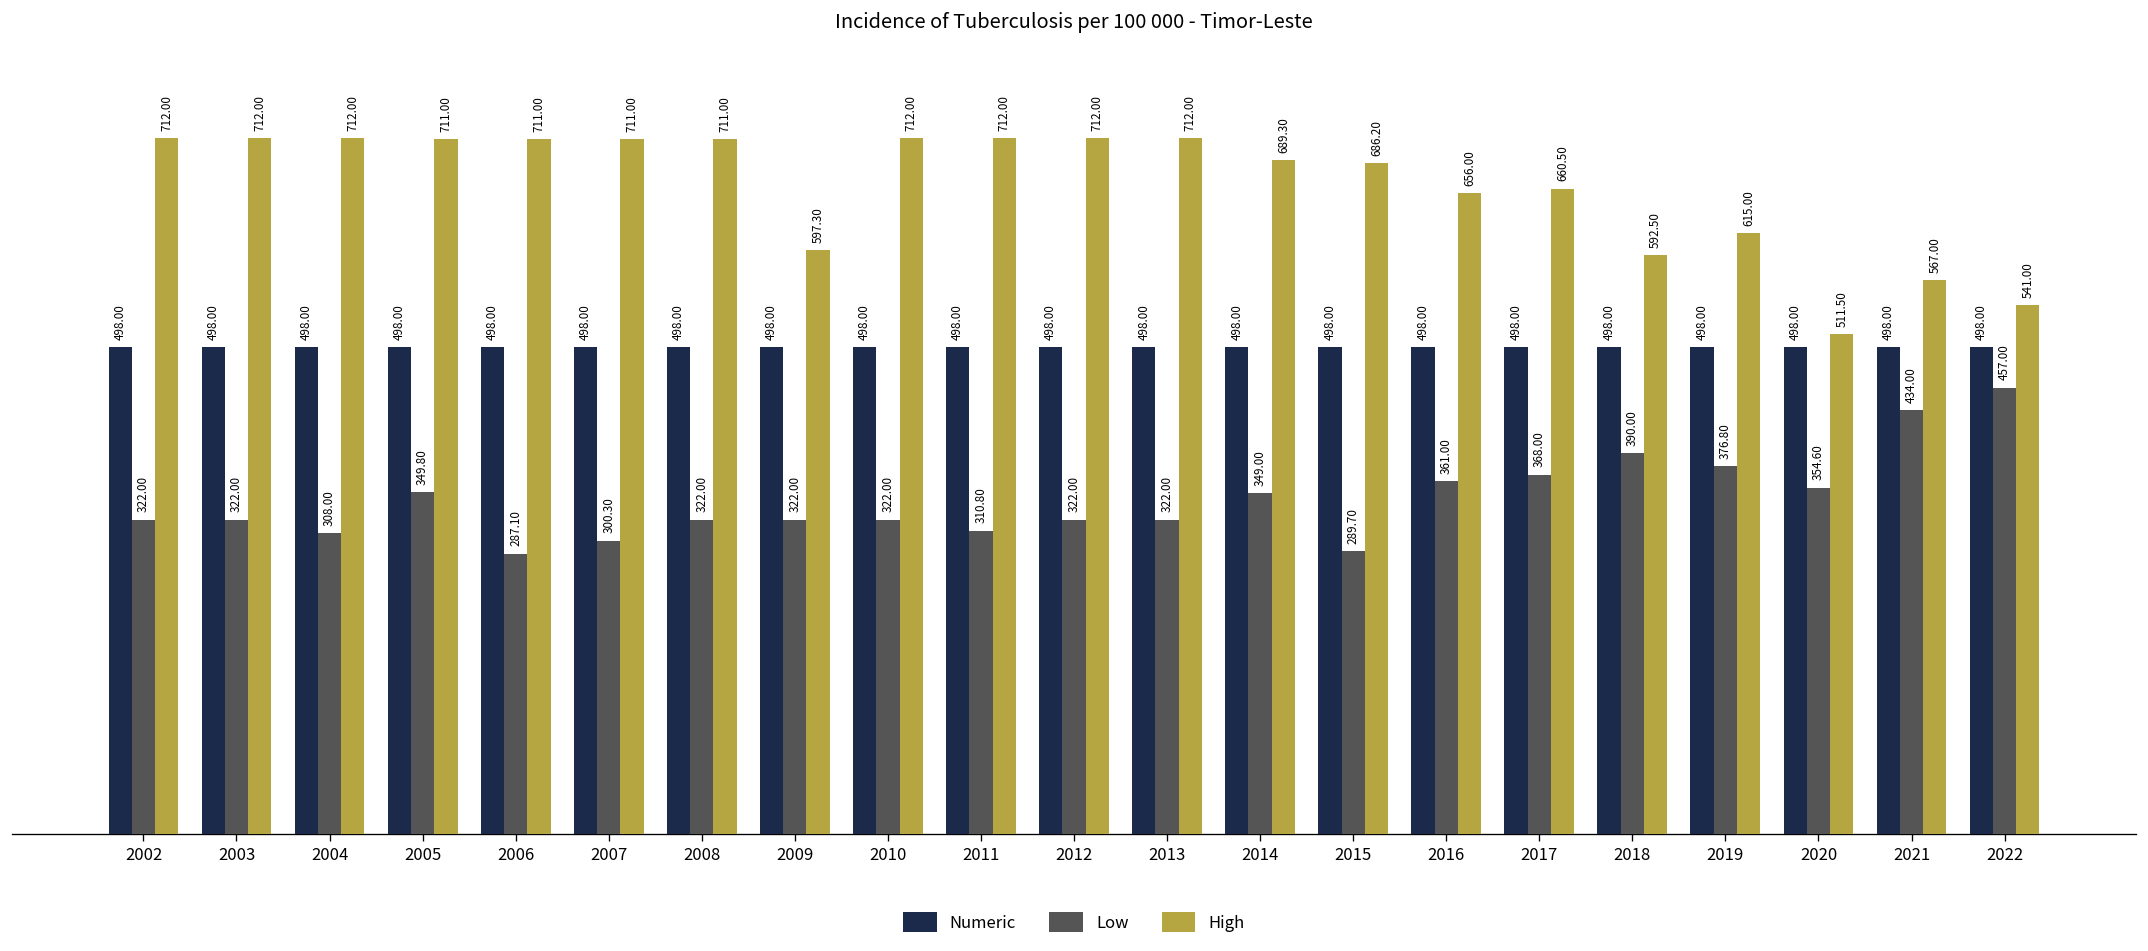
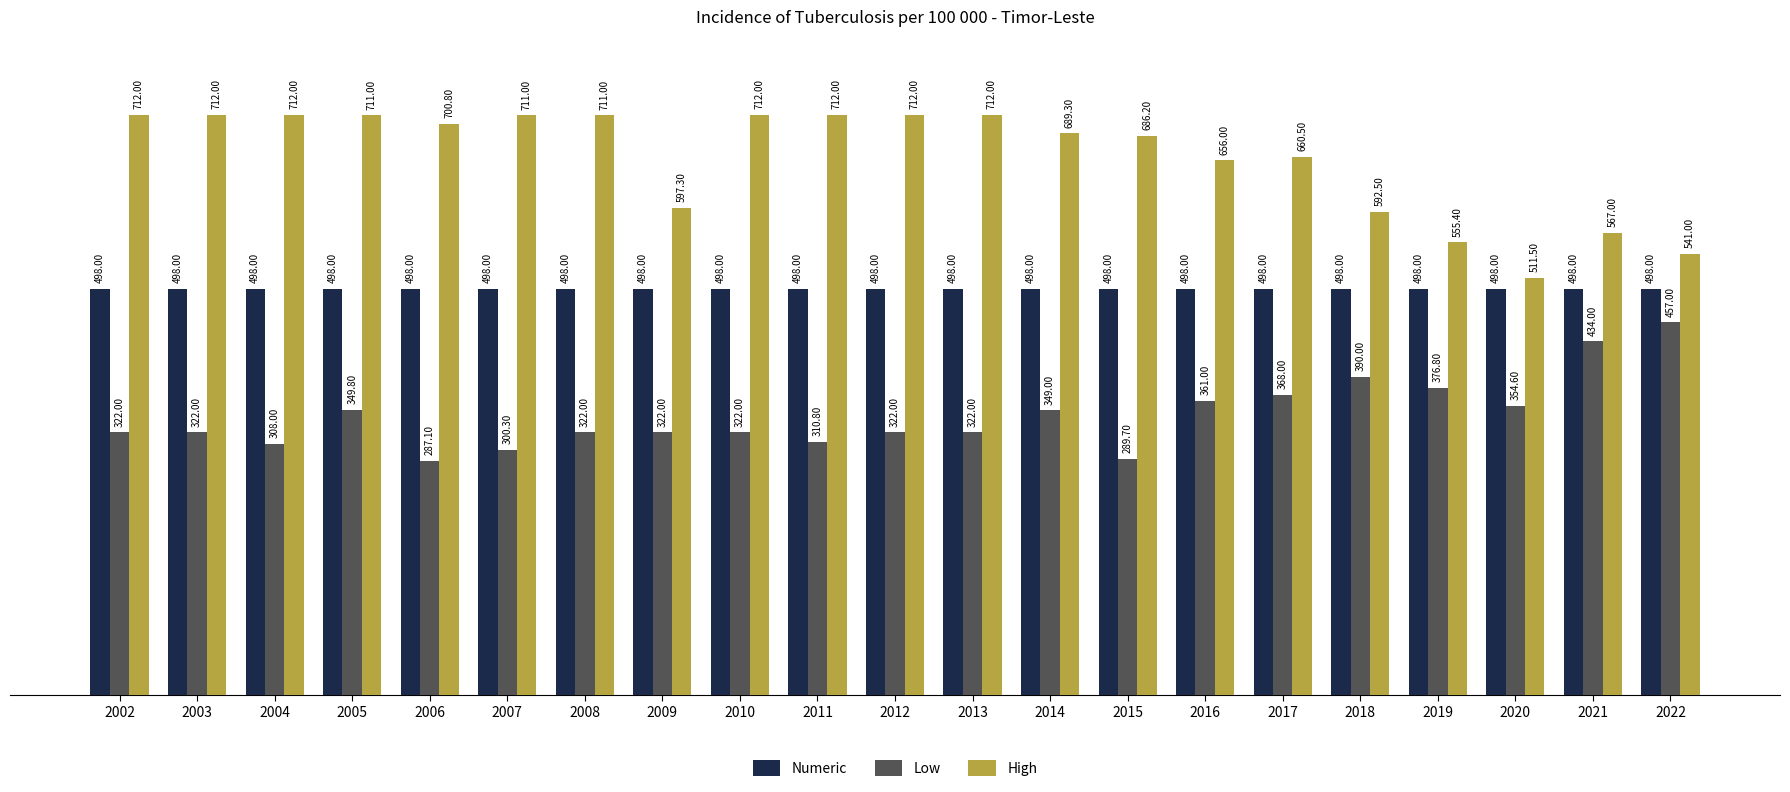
  {
    "Numeric": {
      "2002": 498.00,
      "2003": 498.00,
      "2004": 498.00,
      "2005": 498.00,
      "2006": 498.00,
      "2007": 498.00,
      "2008": 498.00,
      "2009": 498.00,
      "2010": 498.00,
      "2011": 498.00,
      "2012": 498.00,
      "2013": 498.00,
      "2014": 498.00,
      "2015": 498.00,
      "2016": 498.00,
      "2017": 498.00,
      "2018": 498.00,
      "2019": 498.00,
      "2020": 498.00,
      "2021": 498.00,
      "2022": 498.00
    },
    "Low": {
      "2002": 322.00,
      "2003": 322.00,
      "2004": 308.00,
      "2005": 349.80,
      "2006": 287.10,
      "2007": 300.30,
      "2008": 322.00,
      "2009": 322.00,
      "2010": 322.00,
      "2011": 310.80,
      "2012": 322.00,
      "2013": 322.00,
      "2014": 349.00,
      "2015": 289.70,
      "2016": 361.00,
      "2017": 368.00,
      "2018": 390.00,
      "2019": 376.80,
      "2020": 354.60,
      "2021": 434.00,
      "2022": 457.00
    },
    "High": {
      "2002": 712.00,
      "2003": 712.00,
      "2004": 712.00,
      "2005": 711.00,
-     "2006": 711.00,
+     "2006": 700.80,
      "2007": 711.00,
      "2008": 711.00,
      "2009": 597.30,
      "2010": 712.00,
      "2011": 712.00,
      "2012": 712.00,
      "2013": 712.00,
      "2014": 689.30,
      "2015": 686.20,
      "2016": 656.00,
      "2017": 660.50,
      "2018": 592.50,
-     "2019": 615.00,
+     "2019": 555.40,
      "2020": 511.50,
      "2021": 567.00,
      "2022": 541.00
    }
  }
